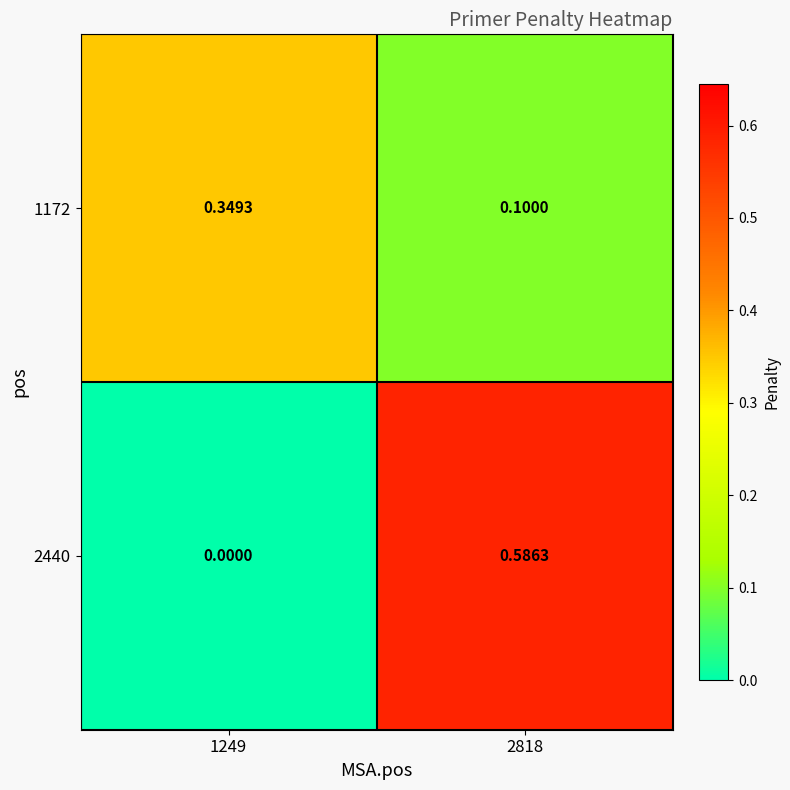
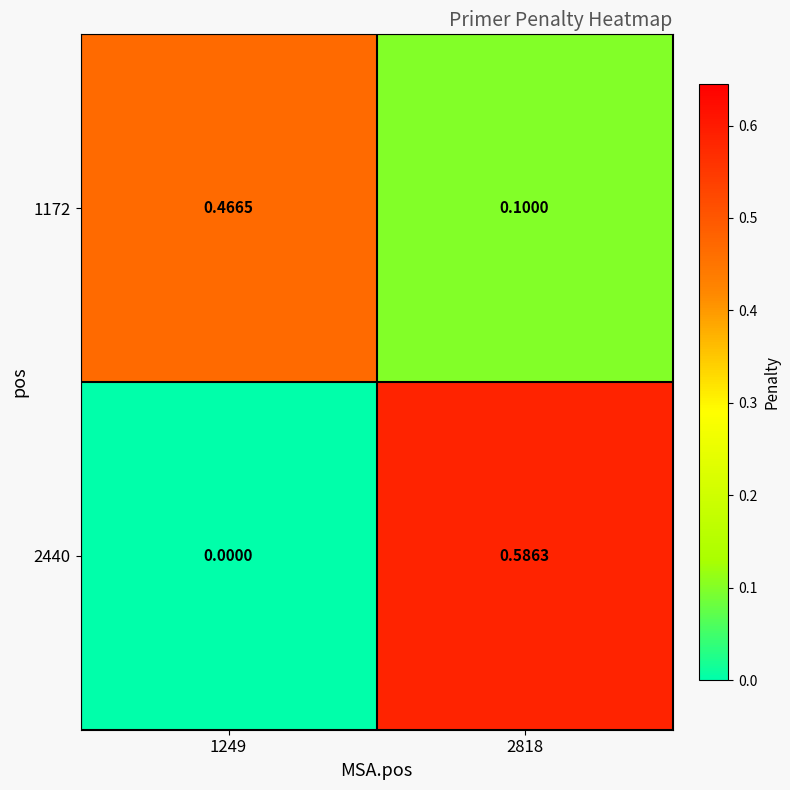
  {
    "1172": {
-     "1249": 0.3493,
+     "1249": 0.4665,
      "2818": 0.1000
    },
    "2440": {
      "1249": 0.0000,
      "2818": 0.5863
    }
  }
